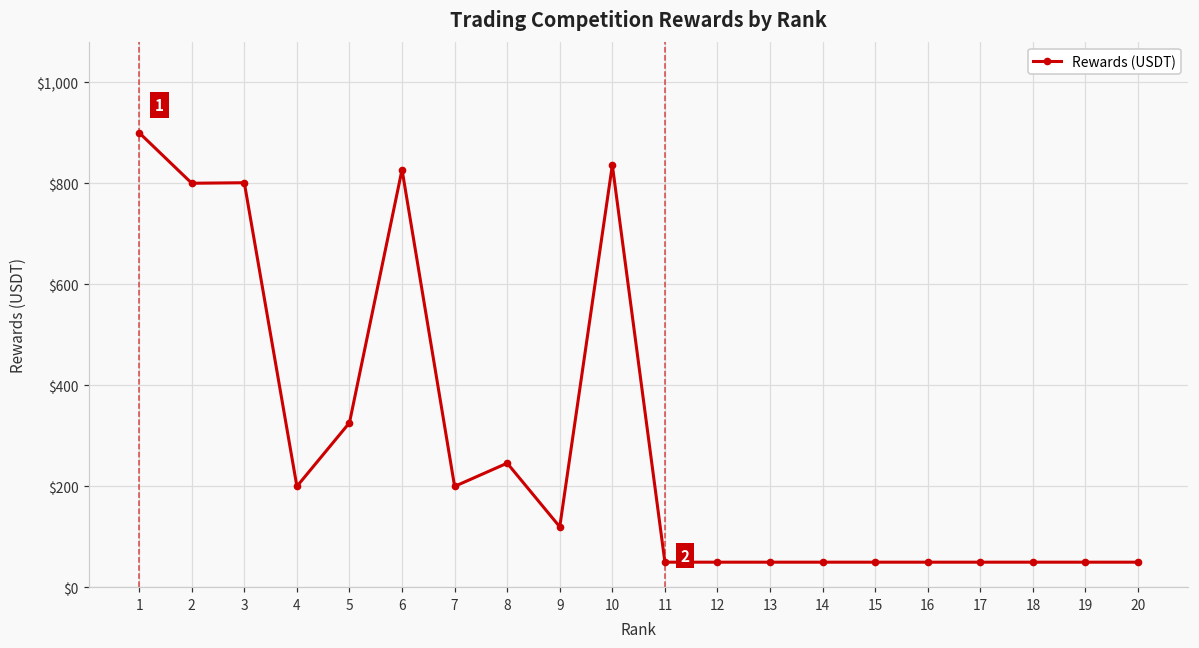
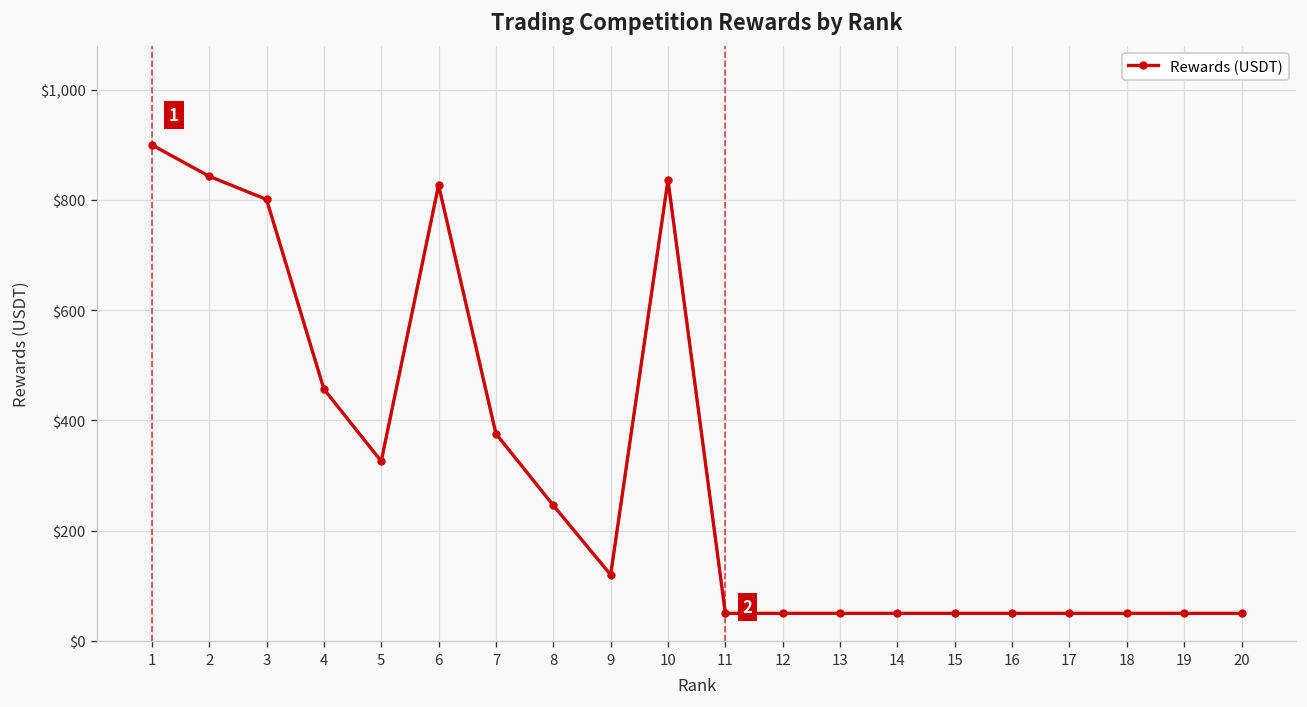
  {
-   "2": "$800",
+   "2": "$840",
    "3": "$800",
-   "4": "$200",
+   "4": "$460",
    "5": "$330",
    "6": "$830",
-   "7": "$200",
+   "7": "$380",
    "8": "$250",
    "9": "$120",
    "10": "$840",
    "12": "$50",
    "13": "$50",
    "14": "$50",
    "15": "$50",
    "16": "$50",
    "17": "$50",
    "18": "$50",
    "19": "$50",
    "20": "$50"
  }
